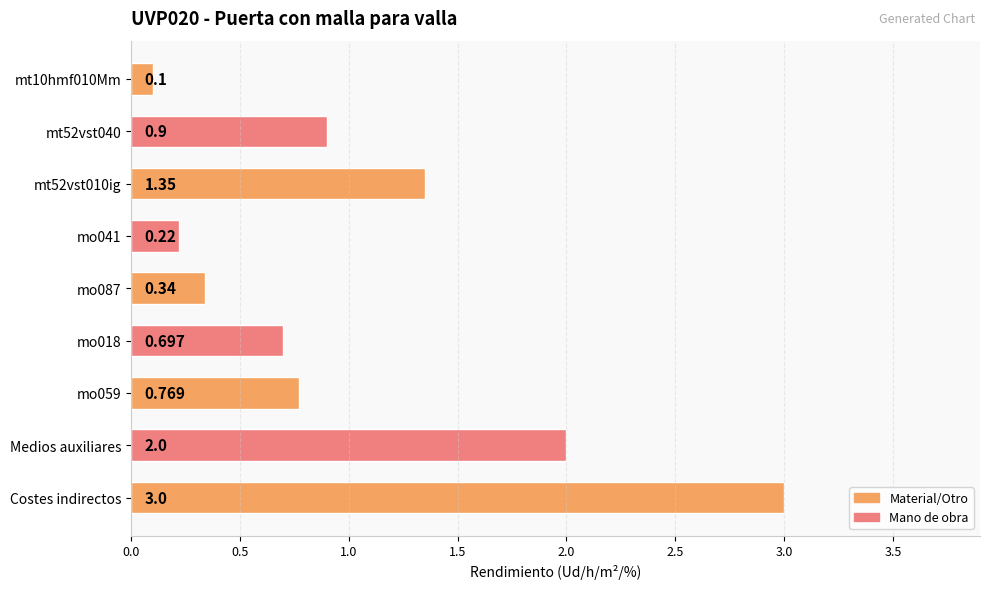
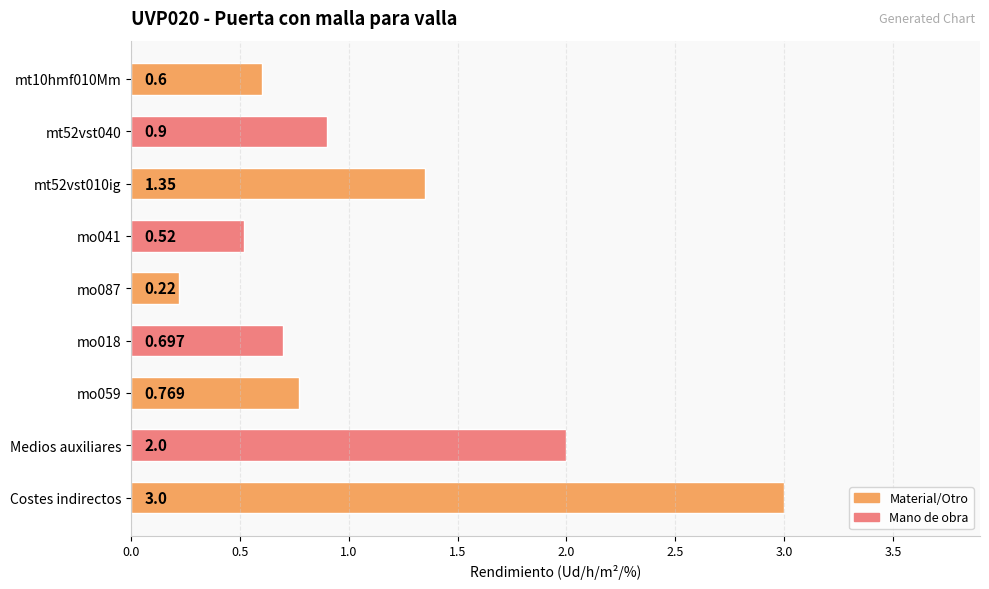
  {
-   "mt10hmf010Mm": 0.1,
+   "mt10hmf010Mm": 0.6,
    "mt52vst040": 0.9,
    "mt52vst010ig": 1.35,
-   "mo041": 0.22,
-   "mo087": 0.34,
+   "mo041": 0.52,
+   "mo087": 0.22,
    "mo018": 0.697,
    "mo059": 0.769,
    "Medios auxiliares": 2.0,
    "Costes indirectos": 3.0
  }
